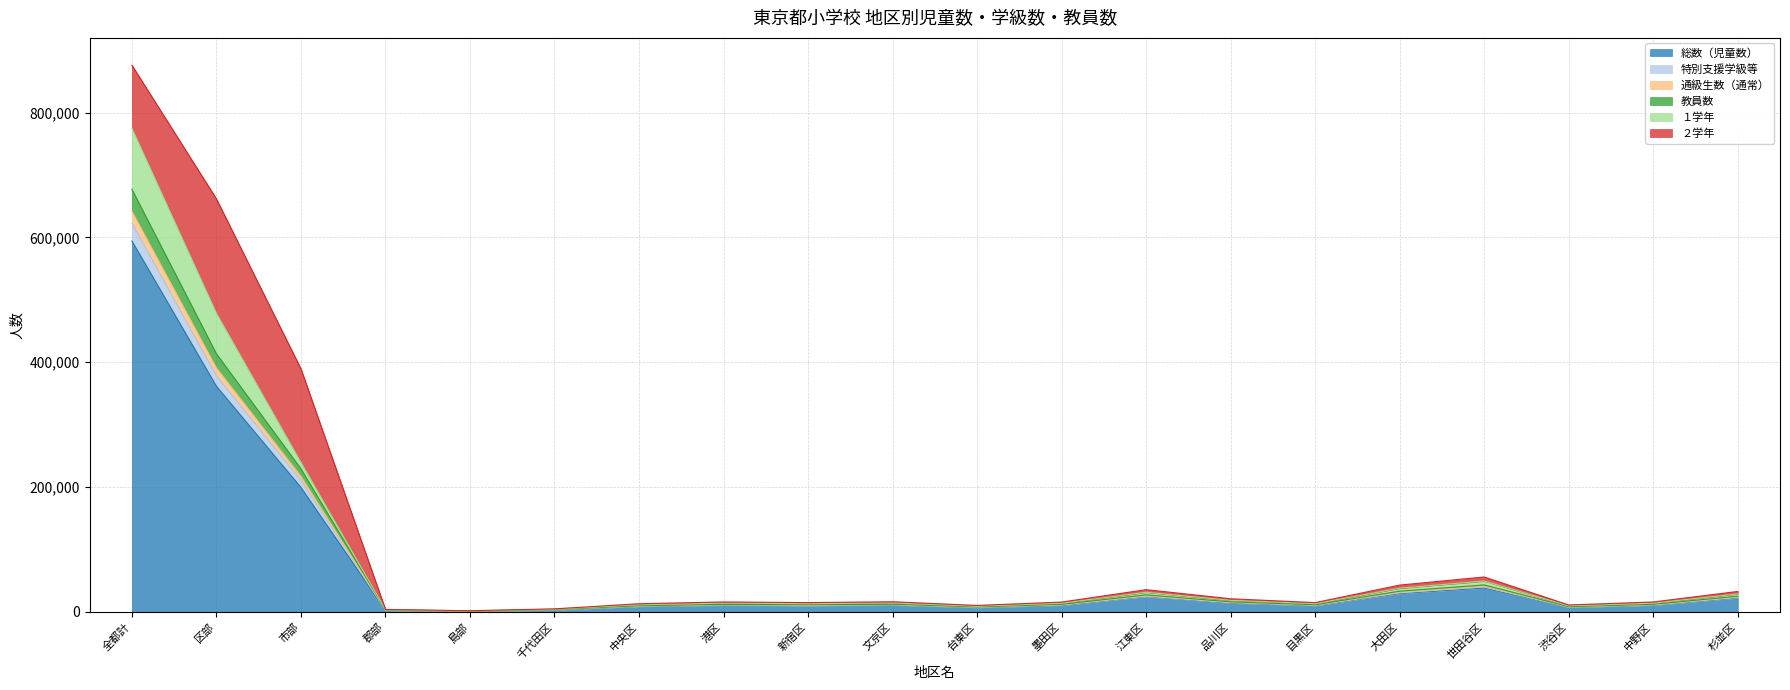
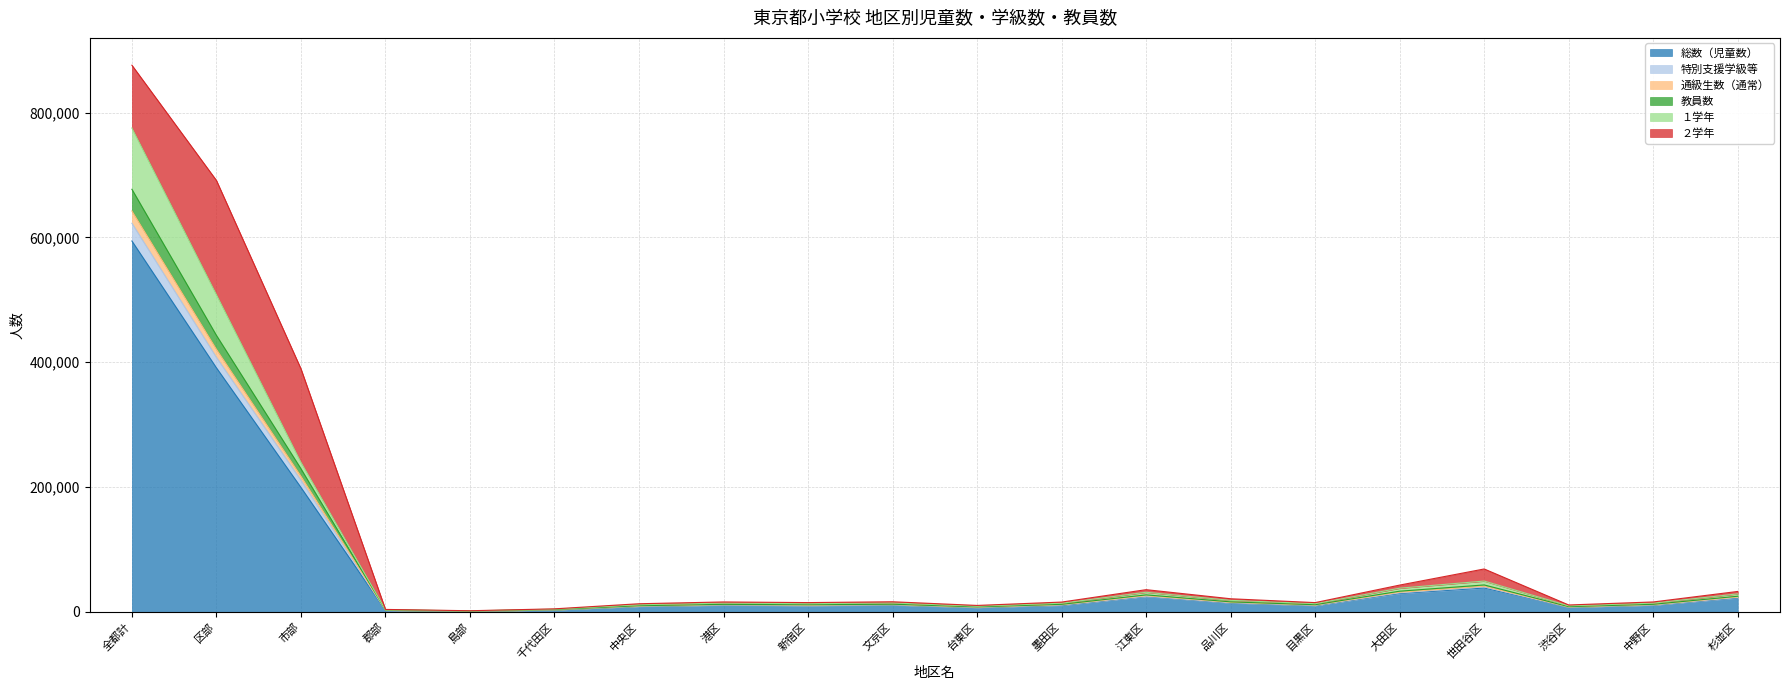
  {
    "総数（児童数）": {
      "全都計": "590,000",
-     "区部": "360,000",
+     "区部": "390,000",
      "市部": "200,000"
    },
    "特別支援学級等": {
      "全都計": "30,000",
      "区部": "20,000",
      "市部": "10,000"
    },
    "通級生数（通常）": {
      "全都計": "20,000",
      "区部": "10,000",
      "市部": "10,000"
    },
    "教員数": {
      "全都計": "30,000",
      "区部": "20,000",
      "市部": "10,000"
    },
    "１学年": {
      "全都計": "100,000",
      "区部": "70,000",
      "市部": "10,000",
      "江東区": "0",
      "大田区": "0",
      "世田谷区": "10,000"
    },
    "２学年": {
      "全都計": "100,000",
      "区部": "180,000",
      "市部": "150,000",
      "江東区": "0",
      "大田区": "0",
-     "世田谷区": "10,000"
+     "世田谷区": "20,000"
    }
  }
